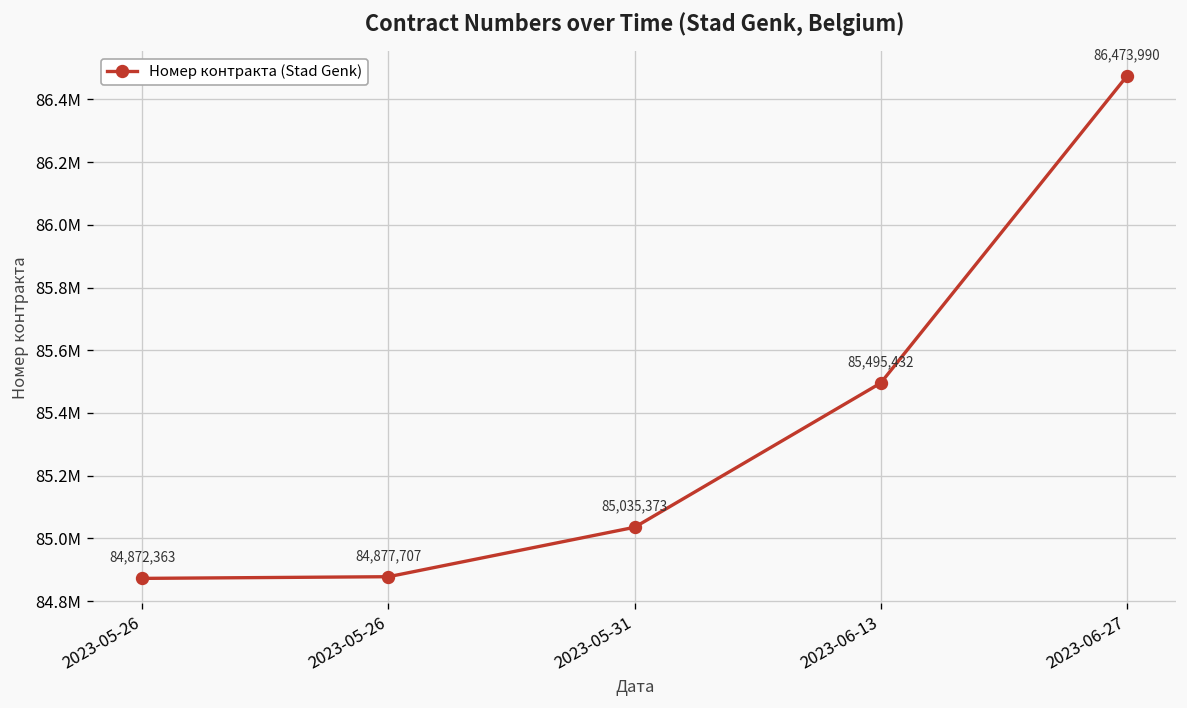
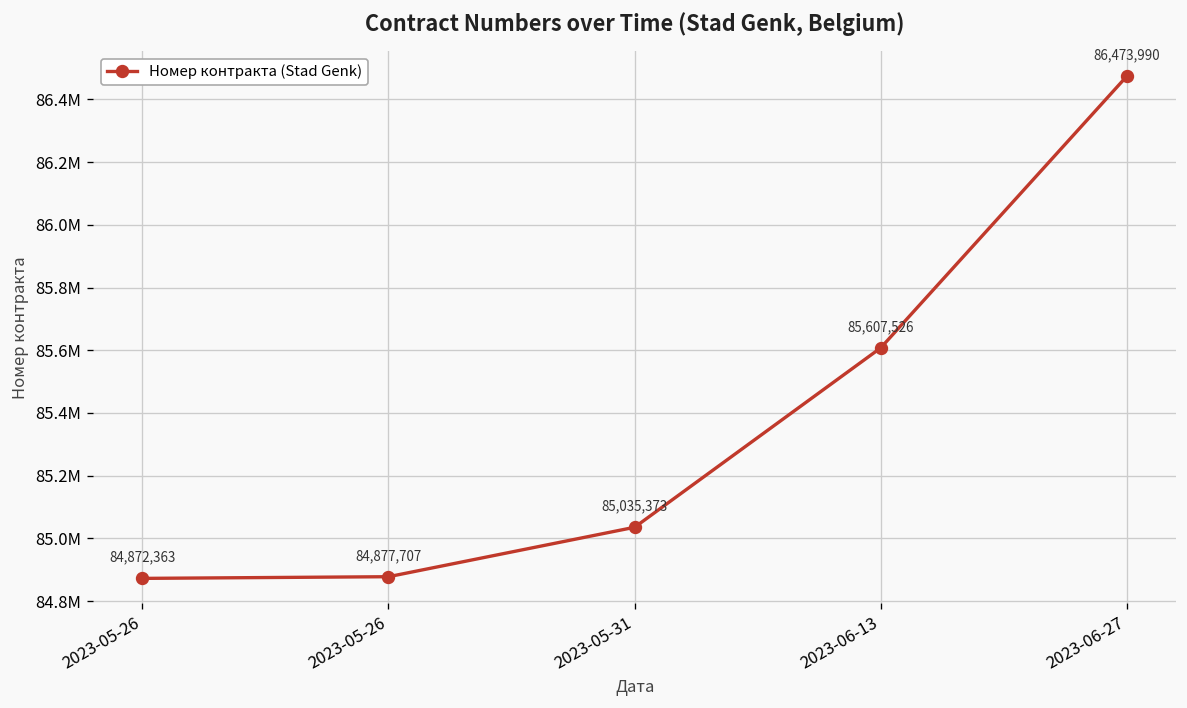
  {
    "2023-05-31": "85,035,373",
-   "2023-06-13": "85,495,432",
+   "2023-06-13": "85,607,526",
    "2023-06-27": "86,473,990"
  }
